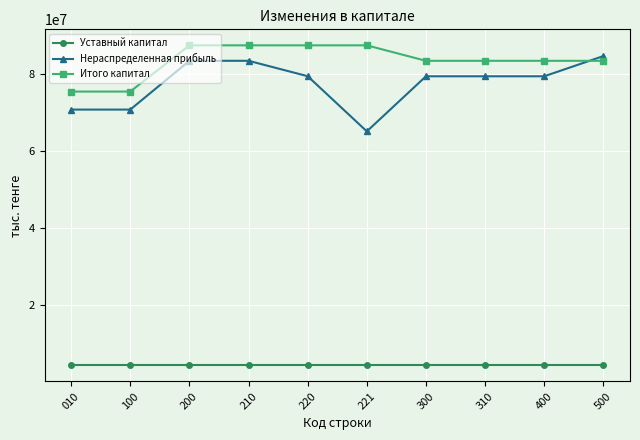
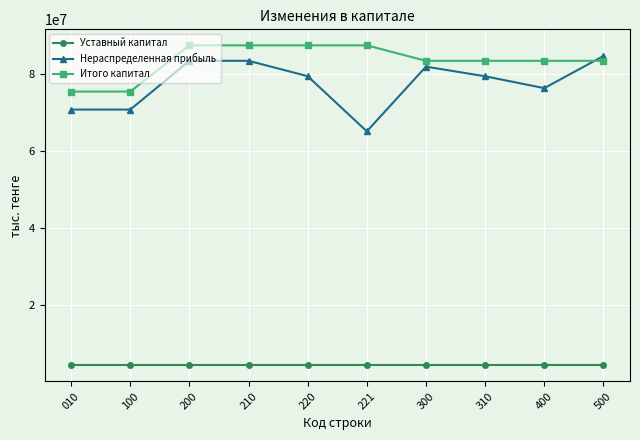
  {
    "Нераспределенная прибыль": {
      "010": 71000000,
      "100": 71000000,
      "210": 83000000,
      "220": 79000000,
      "221": 65000000,
-     "300": 79000000,
+     "300": 82000000,
      "310": 79000000,
-     "400": 79000000,
+     "400": 76000000,
      "500": 85000000
    }
  }
